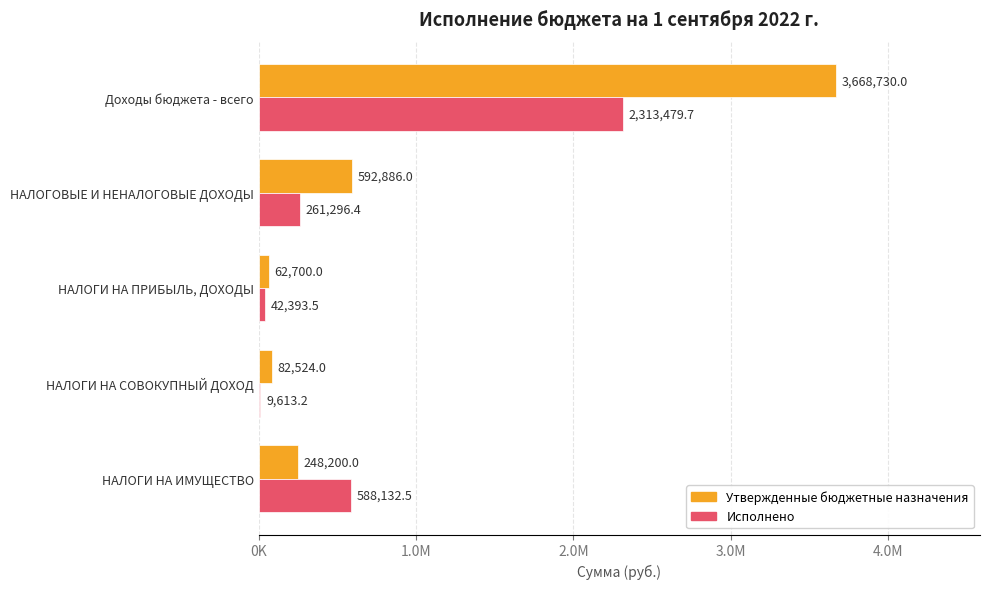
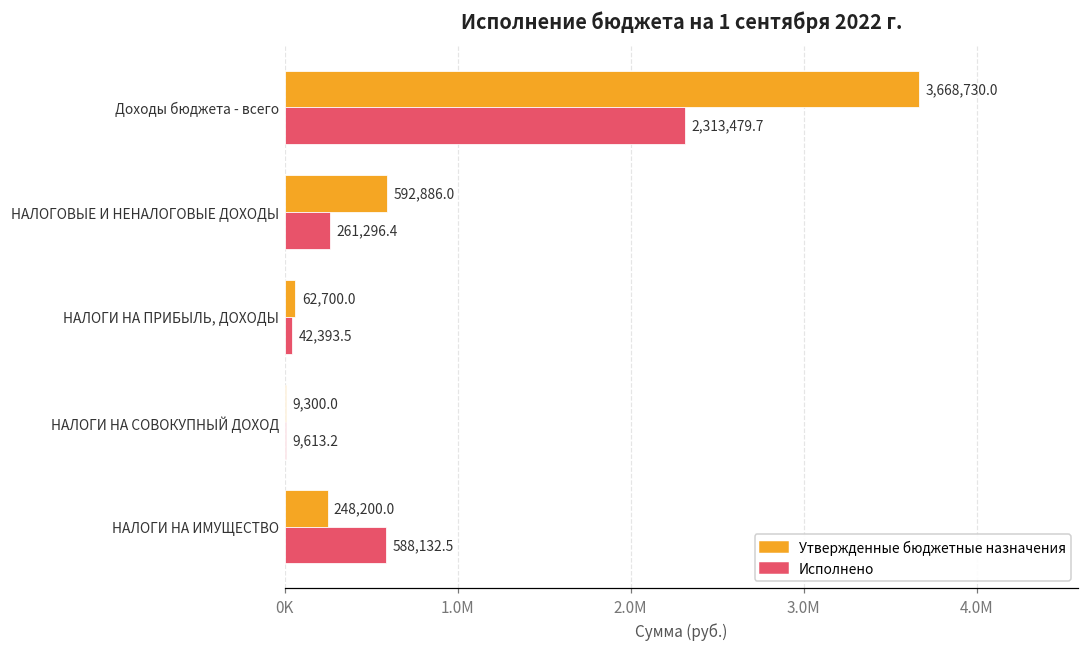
  {
    "Утвержденные бюджетные назначения": {
      "Доходы бюджета - всего": "3,668,730.0",
      "НАЛОГОВЫЕ И НЕНАЛОГОВЫЕ ДОХОДЫ": "592,886.0",
      "НАЛОГИ НА ПРИБЫЛЬ, ДОХОДЫ": "62,700.0",
-     "НАЛОГИ НА СОВОКУПНЫЙ ДОХОД": "82,524.0",
+     "НАЛОГИ НА СОВОКУПНЫЙ ДОХОД": "9,300.0",
      "НАЛОГИ НА ИМУЩЕСТВО": "248,200.0"
    },
    "Исполнено": {
      "Доходы бюджета - всего": "2,313,479.7",
      "НАЛОГОВЫЕ И НЕНАЛОГОВЫЕ ДОХОДЫ": "261,296.4",
      "НАЛОГИ НА ПРИБЫЛЬ, ДОХОДЫ": "42,393.5",
      "НАЛОГИ НА СОВОКУПНЫЙ ДОХОД": "9,613.2",
      "НАЛОГИ НА ИМУЩЕСТВО": "588,132.5"
    }
  }
